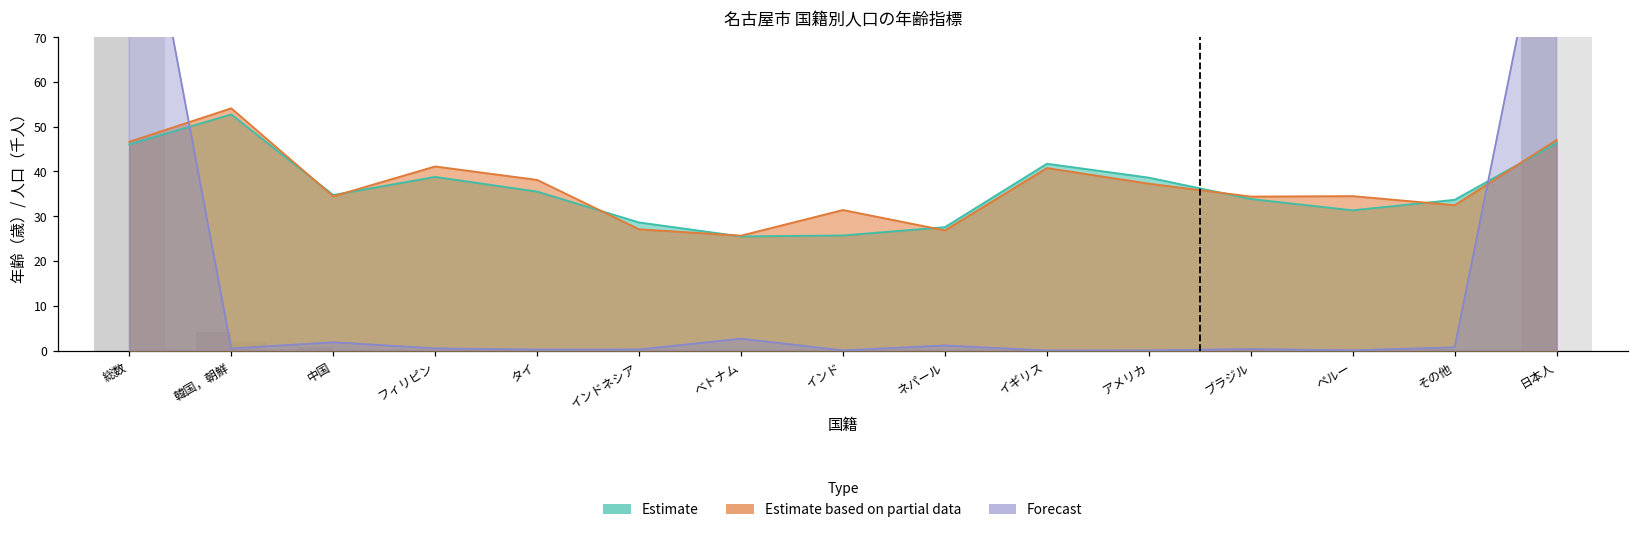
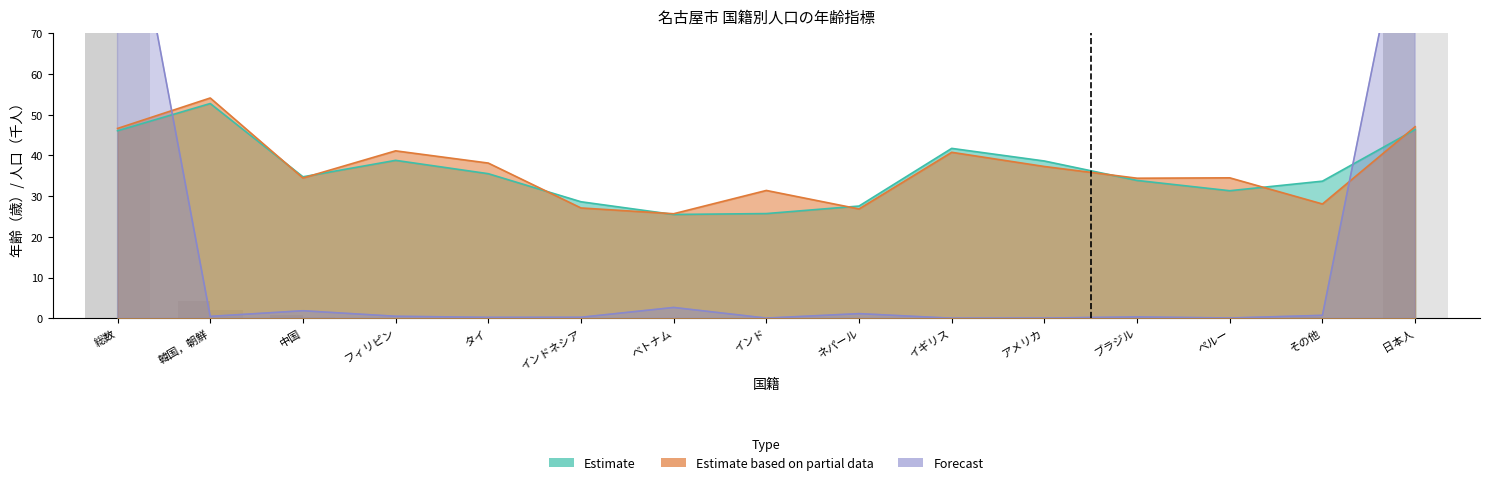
  {
    "Estimate": {
      "韓国，朝鮮": 53,
      "フィリピン": 39,
      "タイ": 36,
      "インドネシア": 29,
      "インド": 26,
      "ネパール": 28,
      "イギリス": 42,
      "アメリカ": 39,
      "ペルー": 31,
      "その他": 34,
      "日本人": 46
    },
    "Estimate based on partial data": {
      "韓国，朝鮮": 54,
      "フィリピン": 41,
      "タイ": 38,
      "インドネシア": 27,
      "インド": 31,
      "ネパール": 27,
      "イギリス": 41,
      "アメリカ": 37,
      "ペルー": 35,
-     "その他": 32,
+     "その他": 28,
      "日本人": 47
    }
  }
